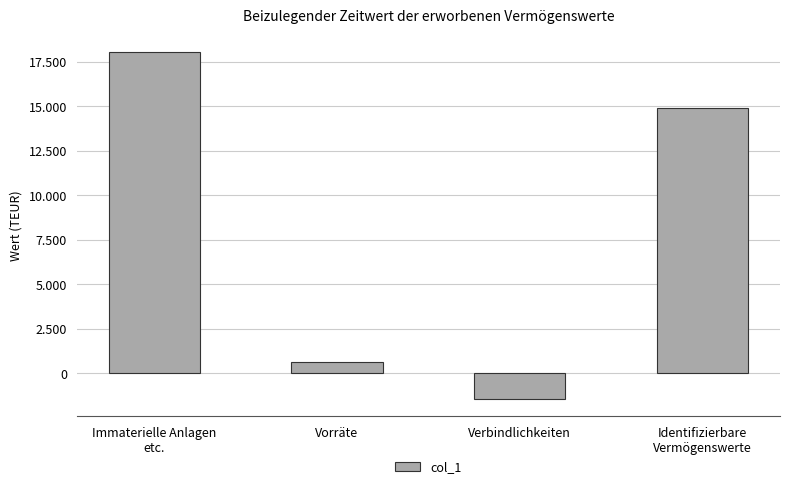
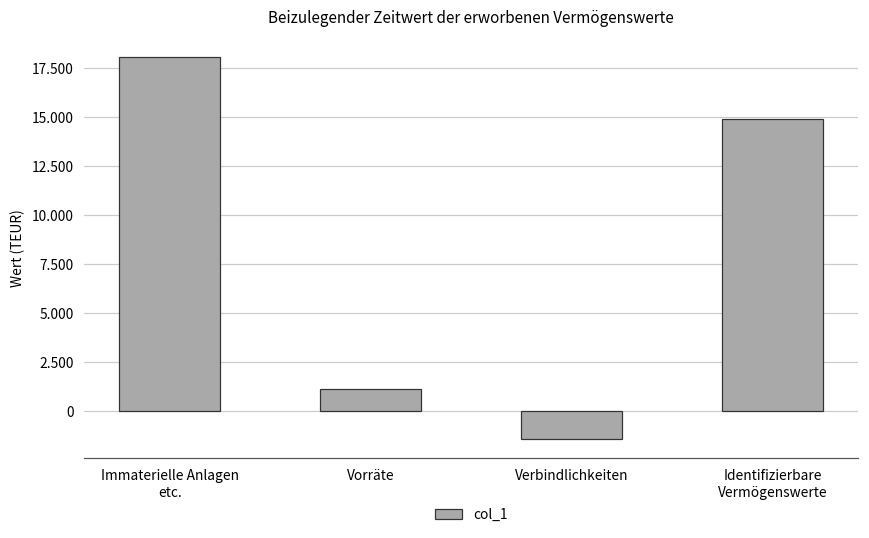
  {
    "Immaterielle Anlagen etc.": 18.1,
-   "Vorräte": 0.7,
+   "Vorräte": 1.1,
    "Verbindlichkeiten": -1.5,
    "Identifizierbare Vermögenswerte": 14.9
  }
